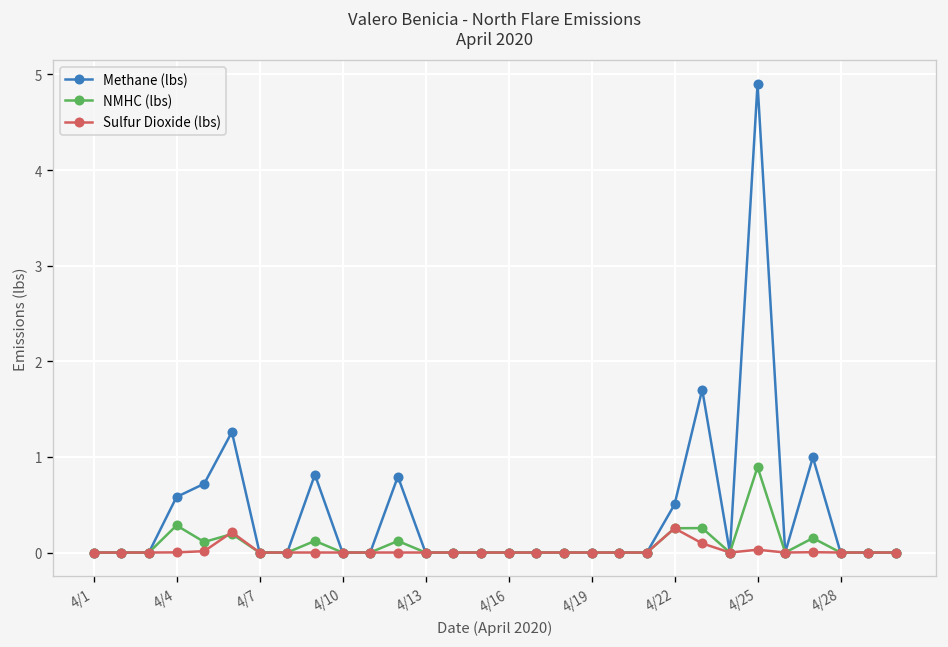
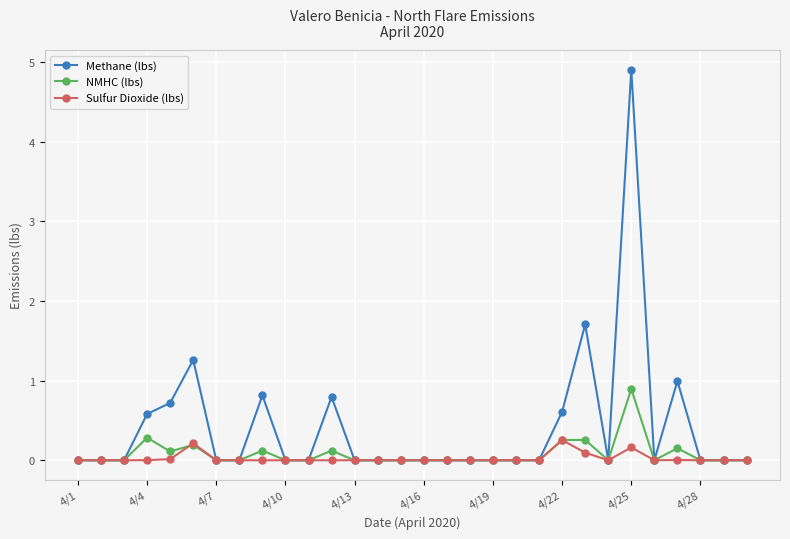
  {
    "Methane (lbs)": {
      "4/4": 0.6,
-     "4/22": 0.5,
+     "4/22": 0.6,
      "4/25": 4.9
    },
    "NMHC (lbs)": {
      "4/4": 0.3,
      "4/25": 0.9
    },
    "Sulfur Dioxide (lbs)": {
      "4/4": 0.0,
-     "4/25": 0.0
+     "4/25": 0.2
    }
  }
